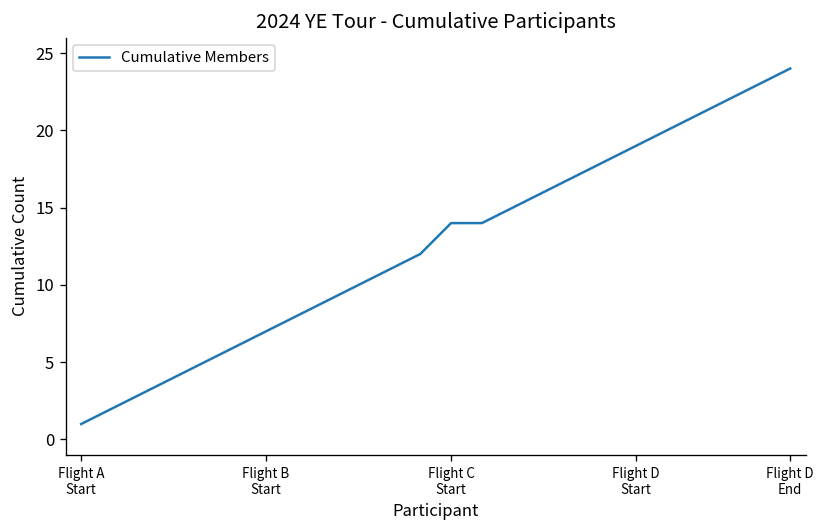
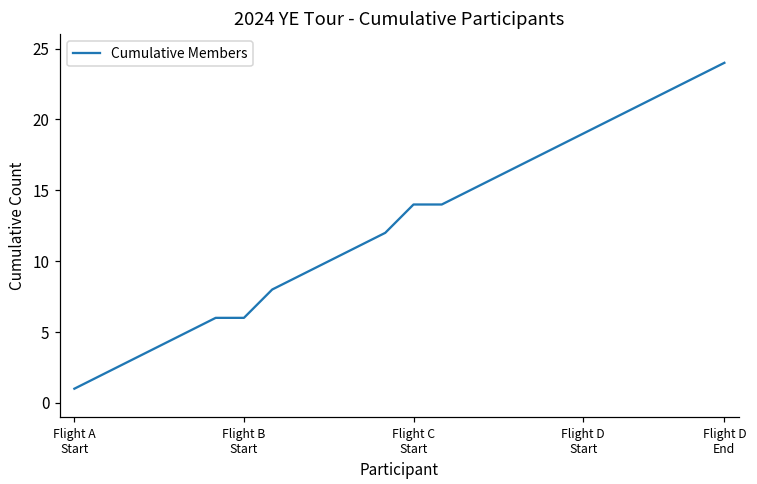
  {
    "Flight A Start": 1,
-   "Flight B Start": 7,
+   "Flight B Start": 6,
    "Flight C Start": 14,
    "Flight D Start": 19,
    "Flight D End": 24
  }
